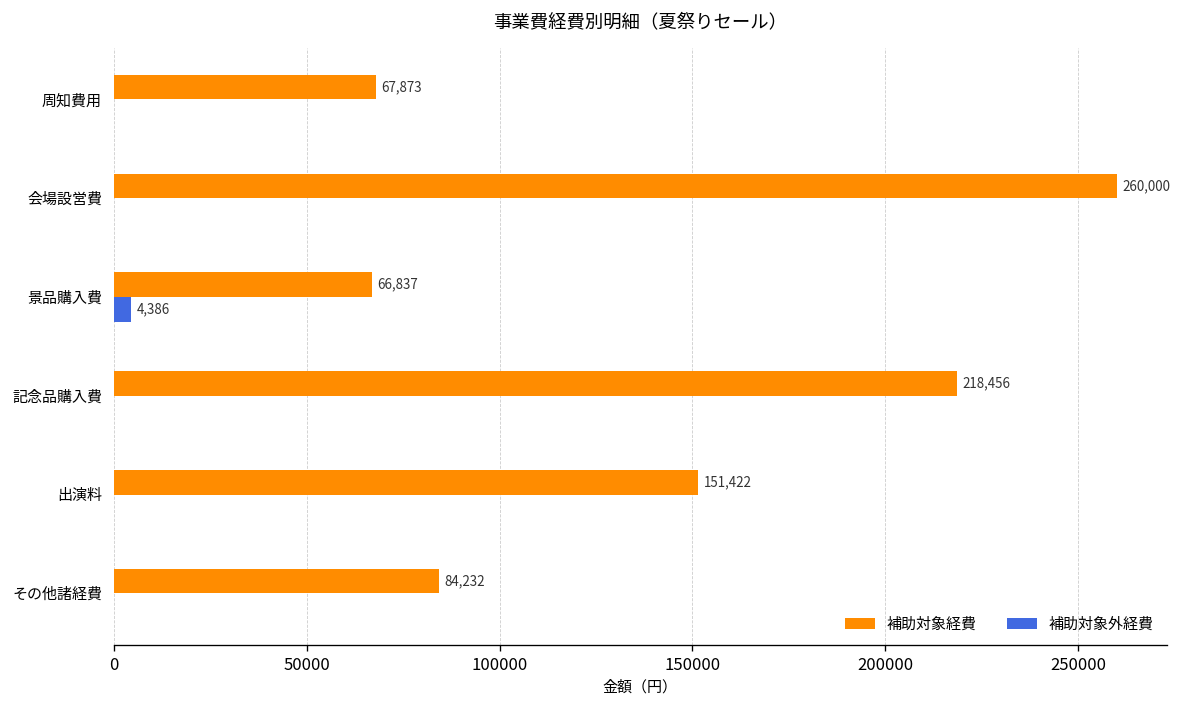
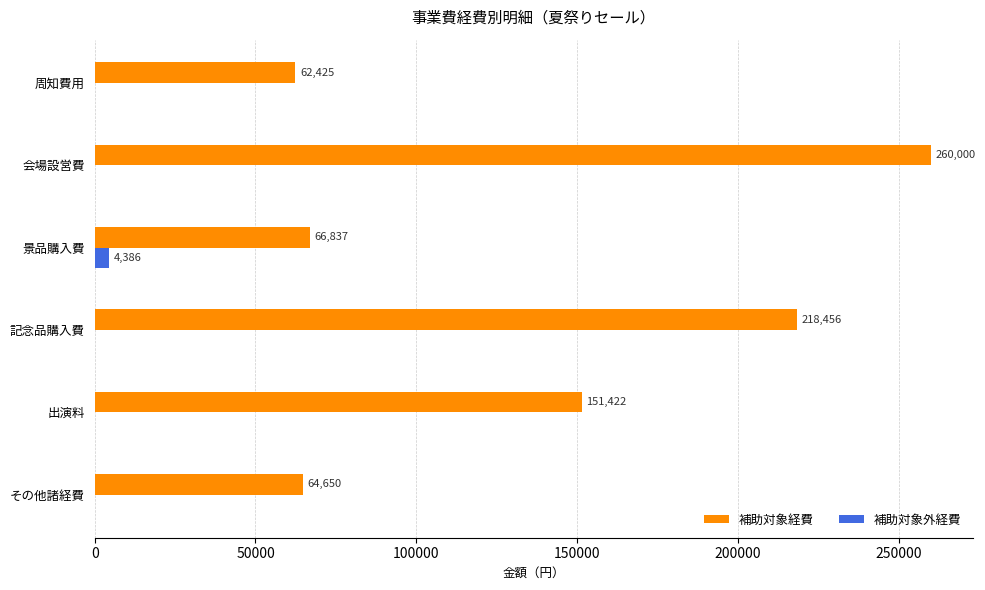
  {
    "補助対象経費": {
-     "周知費用": "67,873",
+     "周知費用": "62,425",
      "会場設営費": "260,000",
      "景品購入費": "66,837",
      "記念品購入費": "218,456",
      "出演料": "151,422",
-     "その他諸経費": "84,232"
+     "その他諸経費": "64,650"
    },
    "補助対象外経費": {
      "景品購入費": "4,386"
    }
  }
